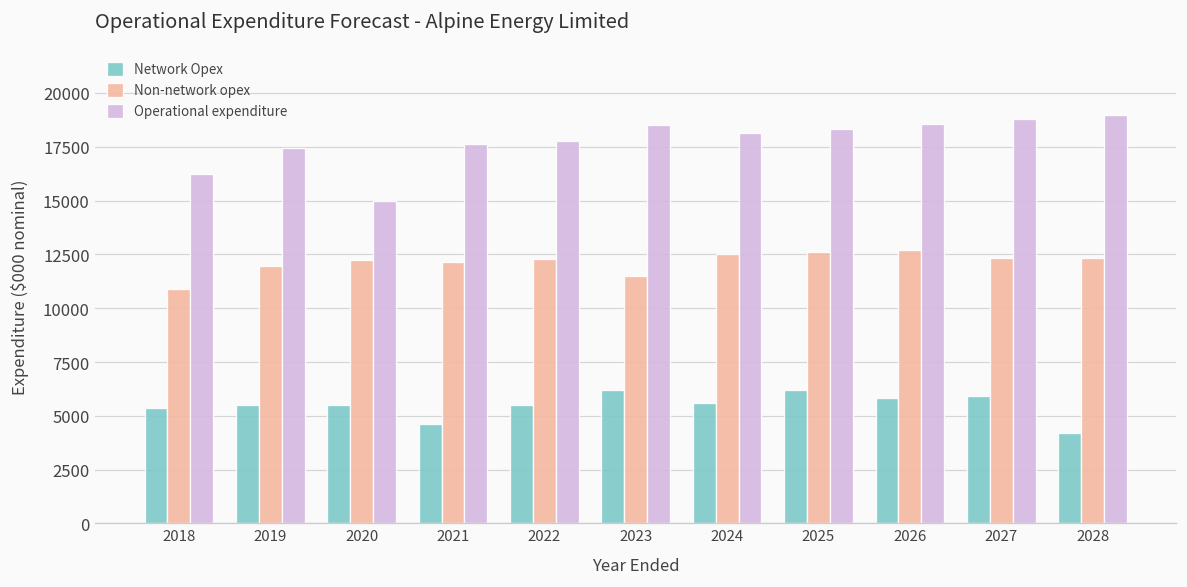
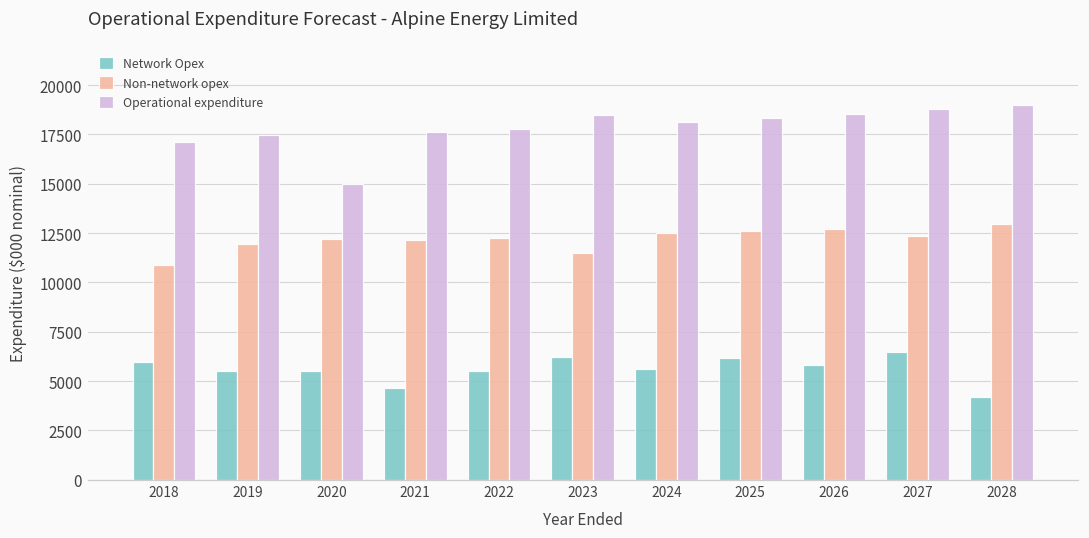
  {
    "Network Opex": {
-     "2018": 5300,
+     "2018": 5900,
      "2019": 5500,
      "2020": 5500,
      "2021": 4600,
      "2022": 5500,
      "2023": 6200,
      "2024": 5600,
      "2025": 6200,
      "2026": 5800,
-     "2027": 5900,
+     "2027": 6500,
      "2028": 4200
    },
    "Non-network opex": {
      "2018": 10900,
      "2019": 11900,
      "2020": 12200,
      "2021": 12100,
      "2022": 12300,
      "2023": 11500,
      "2024": 12500,
      "2025": 12600,
      "2026": 12700,
      "2027": 12400,
-     "2028": 12300
+     "2028": 13000
    },
    "Operational expenditure": {
-     "2018": 16200,
+     "2018": 17100,
      "2019": 17500,
      "2020": 15000,
      "2021": 17600,
      "2022": 17800,
      "2023": 18500,
      "2024": 18100,
      "2025": 18300,
      "2026": 18500,
      "2027": 18800,
      "2028": 19000
    }
  }
